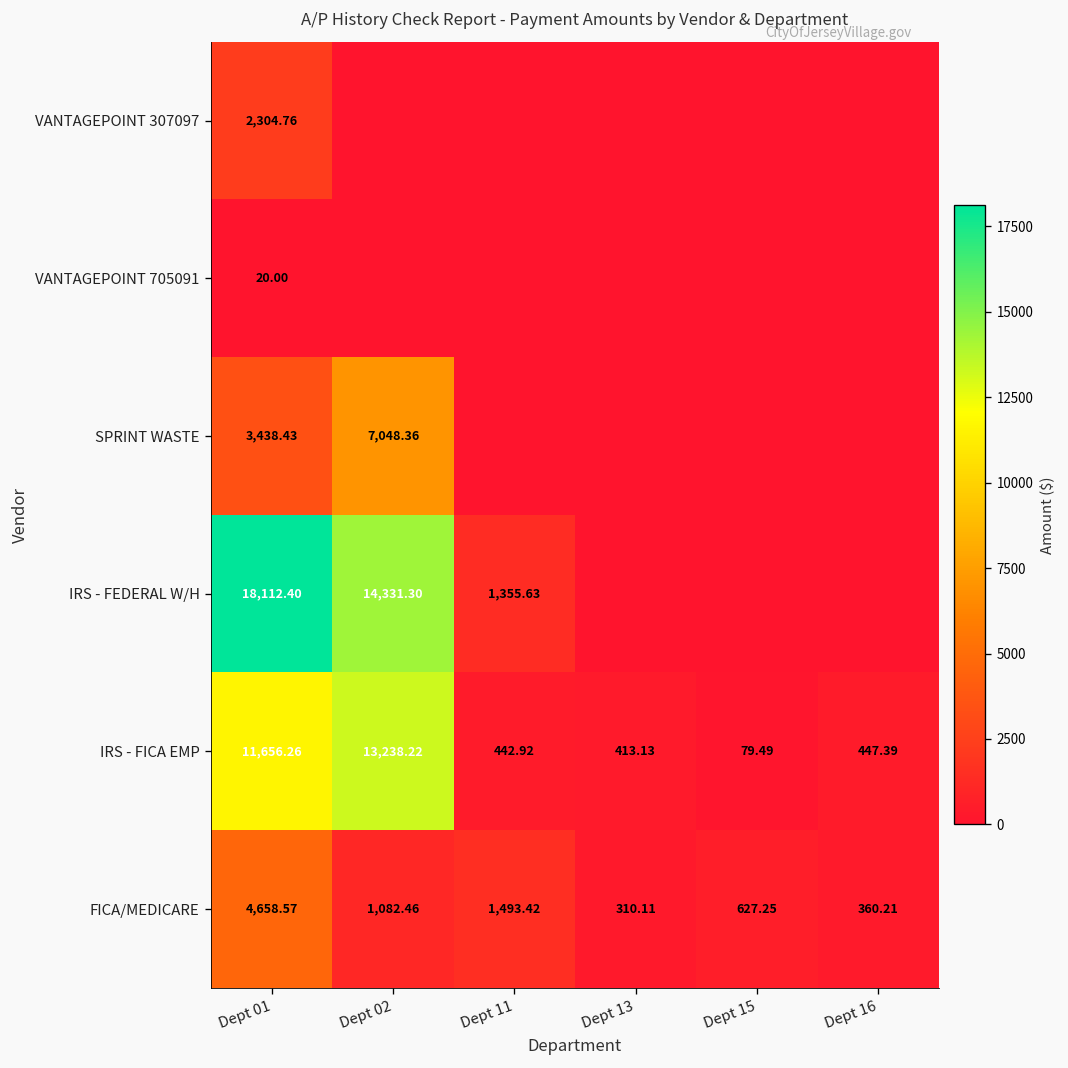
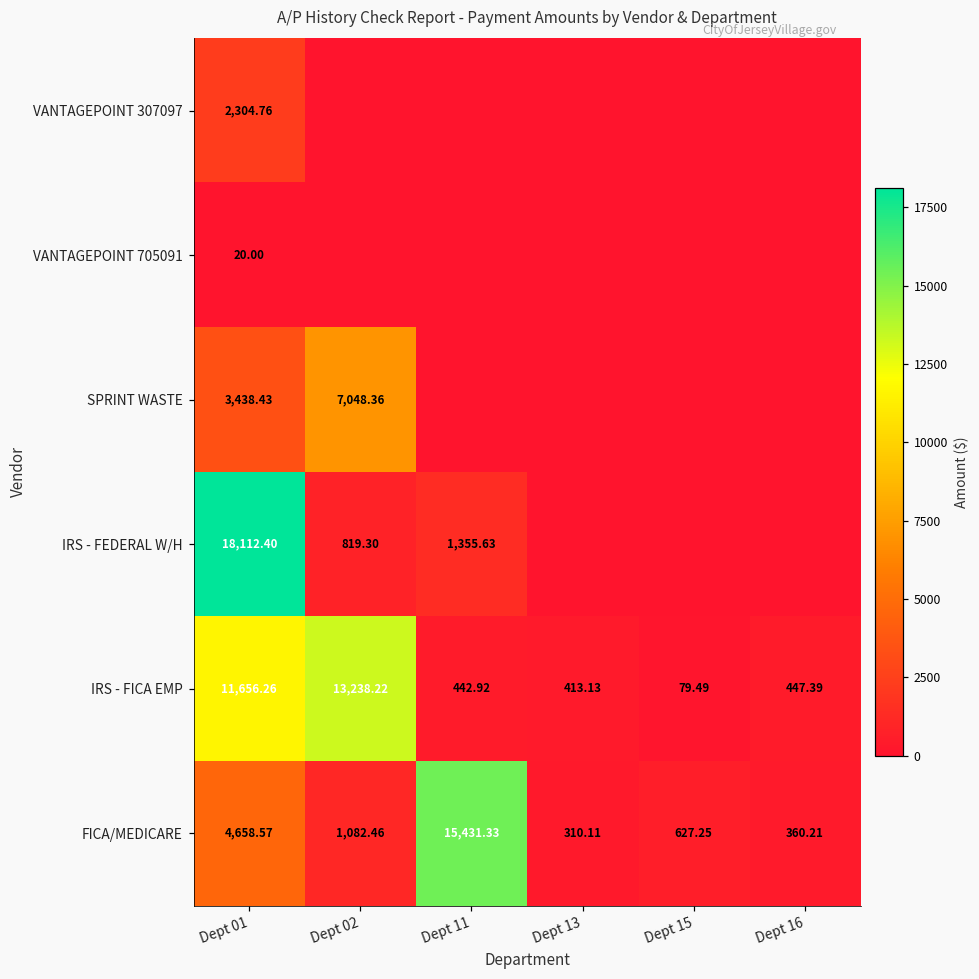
  {
    "VANTAGEPOINT 307097": {
      "Dept 01": "2,304.76"
    },
    "VANTAGEPOINT 705091": {
      "Dept 01": "20.00"
    },
    "SPRINT WASTE": {
      "Dept 01": "3,438.43",
      "Dept 02": "7,048.36"
    },
    "IRS - FEDERAL W/H": {
      "Dept 01": "18,112.40",
-     "Dept 02": "14,331.30",
+     "Dept 02": "819.30",
      "Dept 11": "1,355.63"
    },
    "IRS - FICA EMP": {
      "Dept 01": "11,656.26",
      "Dept 02": "13,238.22",
      "Dept 11": "442.92",
      "Dept 13": "413.13",
      "Dept 15": "79.49",
      "Dept 16": "447.39"
    },
    "FICA/MEDICARE": {
      "Dept 01": "4,658.57",
      "Dept 02": "1,082.46",
-     "Dept 11": "1,493.42",
+     "Dept 11": "15,431.33",
      "Dept 13": "310.11",
      "Dept 15": "627.25",
      "Dept 16": "360.21"
    }
  }
